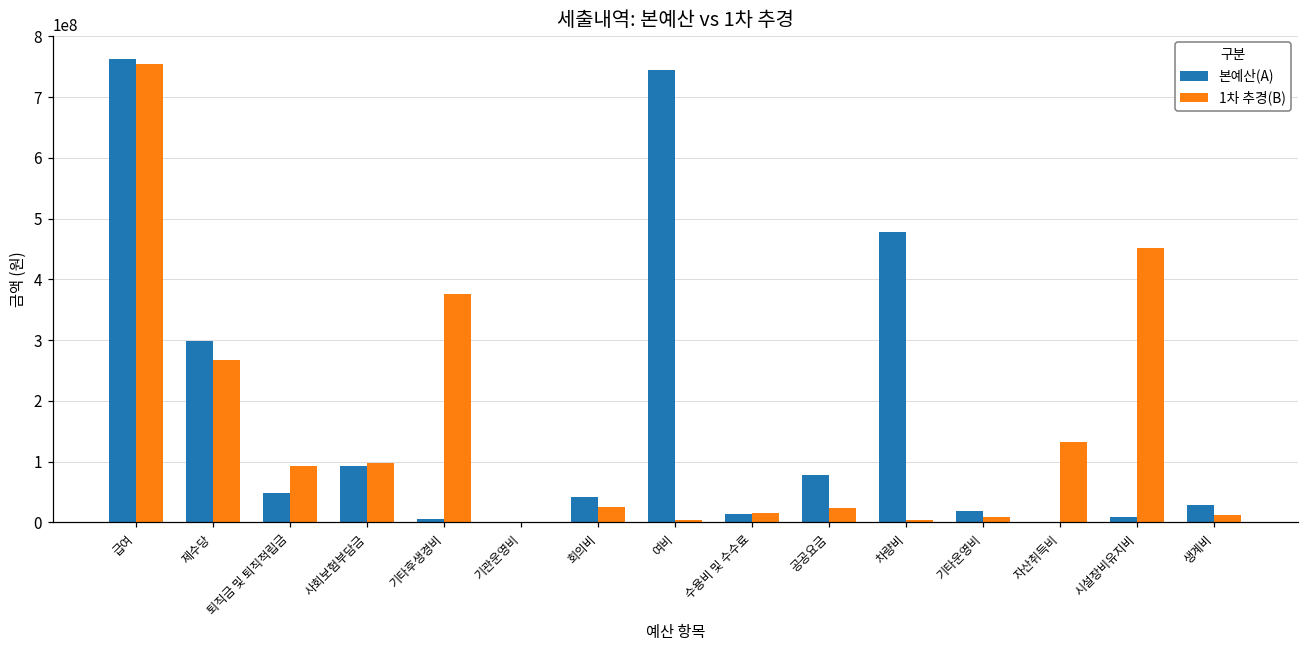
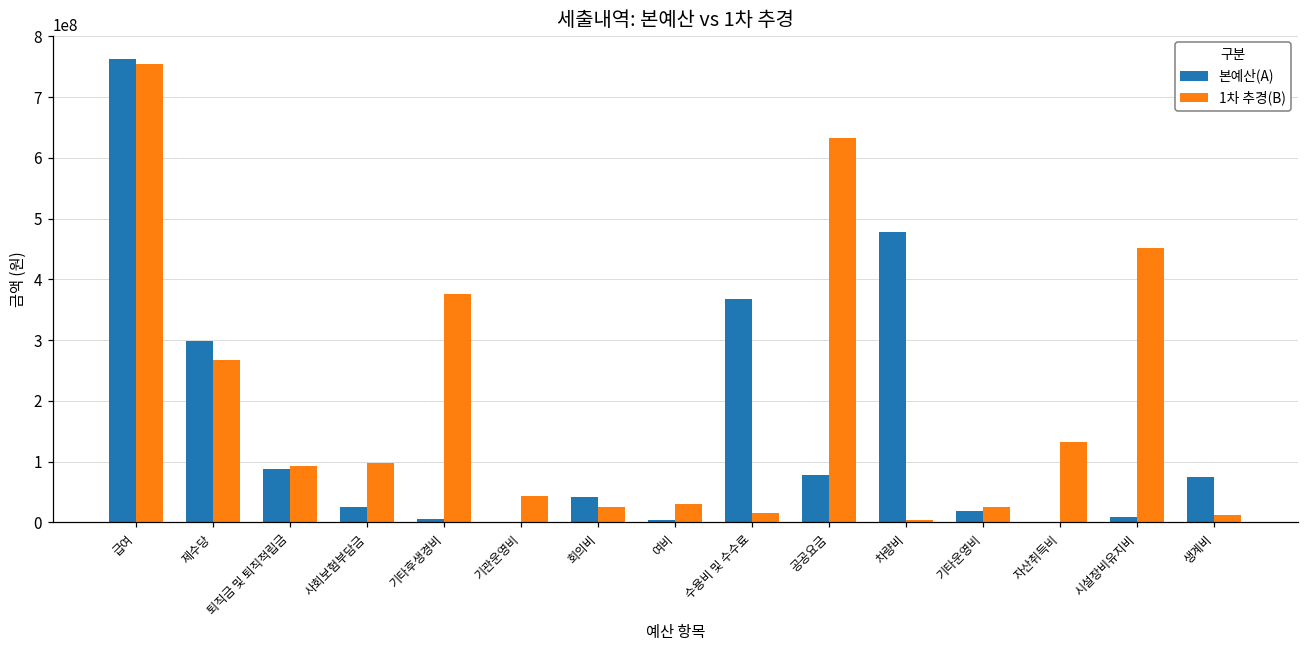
  {
    "본예산(A)": {
      "급여": 760000000,
      "제수당": 300000000,
-     "퇴직금 및 퇴직적립금": 50000000,
-     "사회보험부담금": 90000000,
+     "퇴직금 및 퇴직적립금": 90000000,
+     "사회보험부담금": 30000000,
      "기타후생경비": 10000000,
      "회의비": 40000000,
-     "여비": 740000000,
-     "수용비 및 수수료": 10000000,
+     "여비": 0,
+     "수용비 및 수수료": 370000000,
      "공공요금": 80000000,
      "차량비": 480000000,
      "기타운영비": 20000000,
      "시설장비유지비": 10000000,
-     "생계비": 30000000
+     "생계비": 80000000
    },
    "1차 추경(B)": {
      "급여": 750000000,
      "제수당": 270000000,
      "퇴직금 및 퇴직적립금": 90000000,
      "사회보험부담금": 100000000,
      "기타후생경비": 380000000,
-     "기관운영비": 0,
+     "기관운영비": 40000000,
      "회의비": 30000000,
-     "여비": 0,
+     "여비": 30000000,
      "수용비 및 수수료": 20000000,
-     "공공요금": 20000000,
-     "기타운영비": 10000000,
+     "공공요금": 630000000,
+     "기타운영비": 30000000,
      "자산취득비": 130000000,
      "시설장비유지비": 450000000,
      "생계비": 10000000
    }
  }
